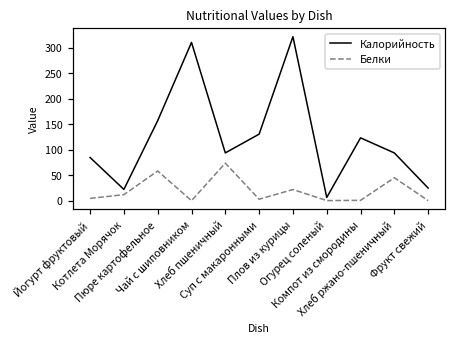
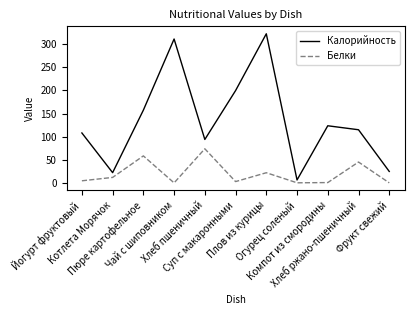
  {
    "Калорийность": {
-     "Йогурт фруктовый": 90,
+     "Йогурт фруктовый": 110,
      "Котлета Морячок": 20,
      "Пюре картофельное": 160,
      "Чай с шиповником": 310,
      "Хлеб пшеничный": 90,
-     "Суп с макаронными": 130,
+     "Суп с макаронными": 200,
      "Плов из курицы": 320,
      "Огурец соленый": 10,
      "Компот из смородины": 120,
-     "Хлеб ржано-пшеничный": 90,
+     "Хлеб ржано-пшеничный": 110,
      "Фрукт свежий": 30
    },
    "Белки": {
      "Йогурт фруктовый": 0,
      "Котлета Морячок": 10,
      "Пюре картофельное": 60,
      "Чай с шиповником": 0,
      "Хлеб пшеничный": 70,
      "Суп с макаронными": 0,
      "Плов из курицы": 20,
      "Огурец соленый": 0,
      "Компот из смородины": 0,
      "Хлеб ржано-пшеничный": 50,
      "Фрукт свежий": 0
    }
  }
